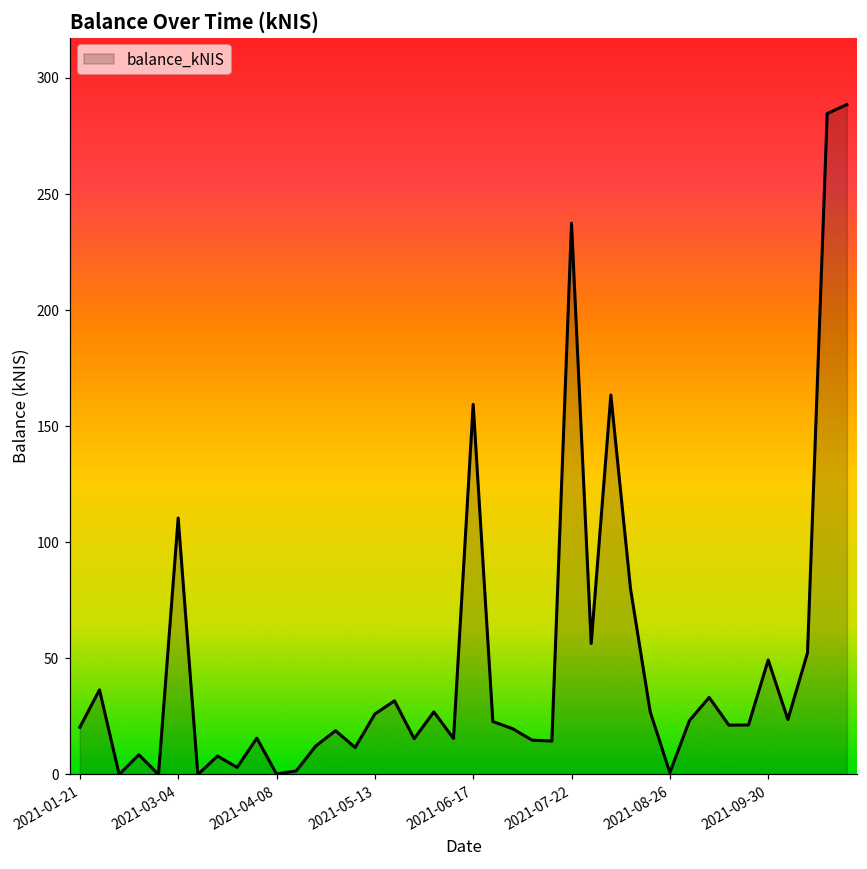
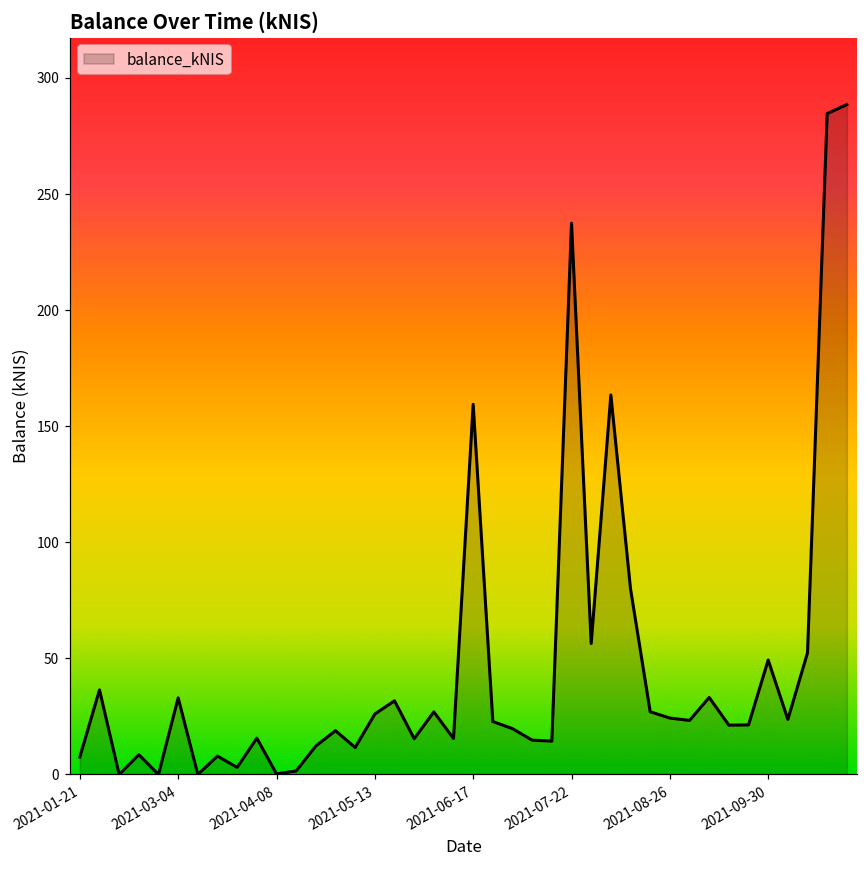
  {
-   "2021-01-21": 20,
-   "2021-03-04": 110,
+   "2021-01-21": 7,
+   "2021-03-04": 33,
    "2021-04-08": 0,
    "2021-05-13": 26,
    "2021-06-17": 159,
    "2021-07-22": 237,
-   "2021-08-26": 1,
+   "2021-08-26": 24,
    "2021-09-30": 49
  }
